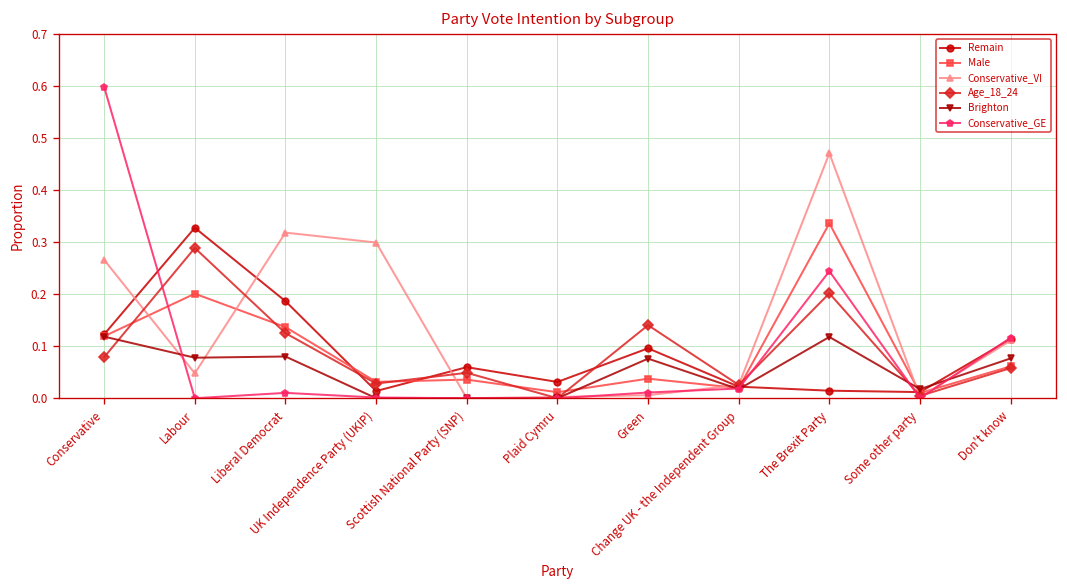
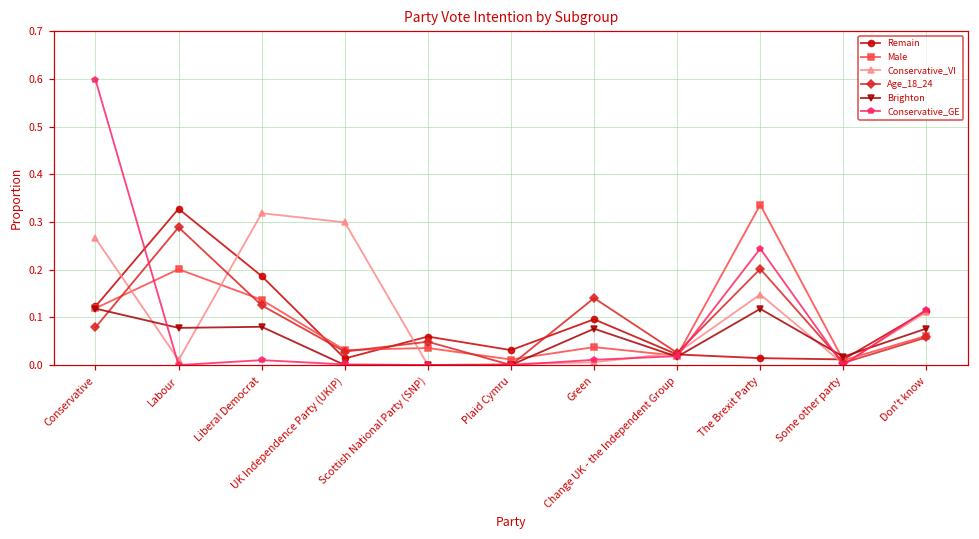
  {
    "Conservative_VI": {
      "Conservative": 0.27,
-     "Labour": 0.05,
+     "Labour": 0.01,
      "Liberal Democrat": 0.32,
      "UK Independence Party (UKIP)": 0.30,
-     "The Brexit Party": 0.47
+     "The Brexit Party": 0.15
    }
  }
